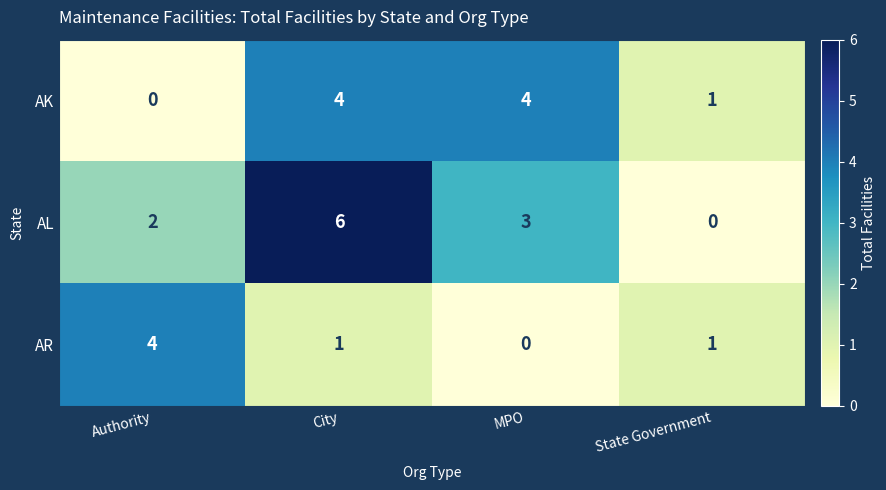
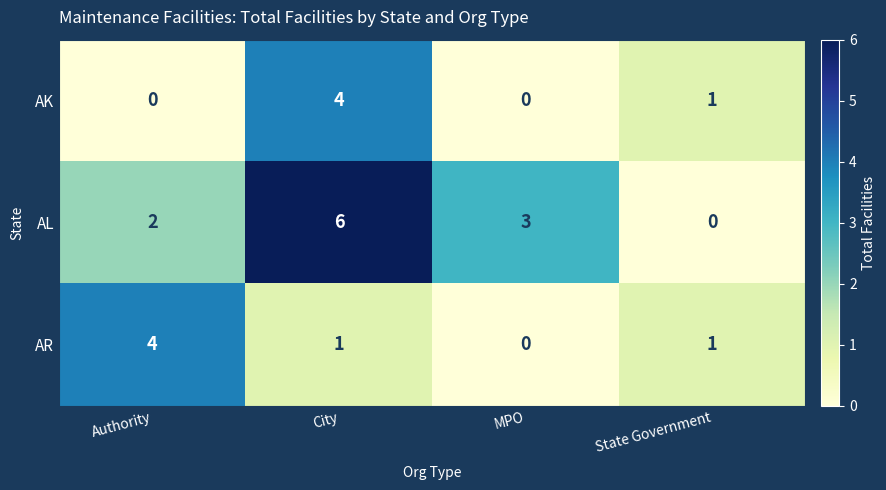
  {
    "AK": {
      "Authority": 0,
      "City": 4,
-     "MPO": 4,
+     "MPO": 0,
      "State Government": 1
    },
    "AL": {
      "Authority": 2,
      "City": 6,
      "MPO": 3,
      "State Government": 0
    },
    "AR": {
      "Authority": 4,
      "City": 1,
      "MPO": 0,
      "State Government": 1
    }
  }
